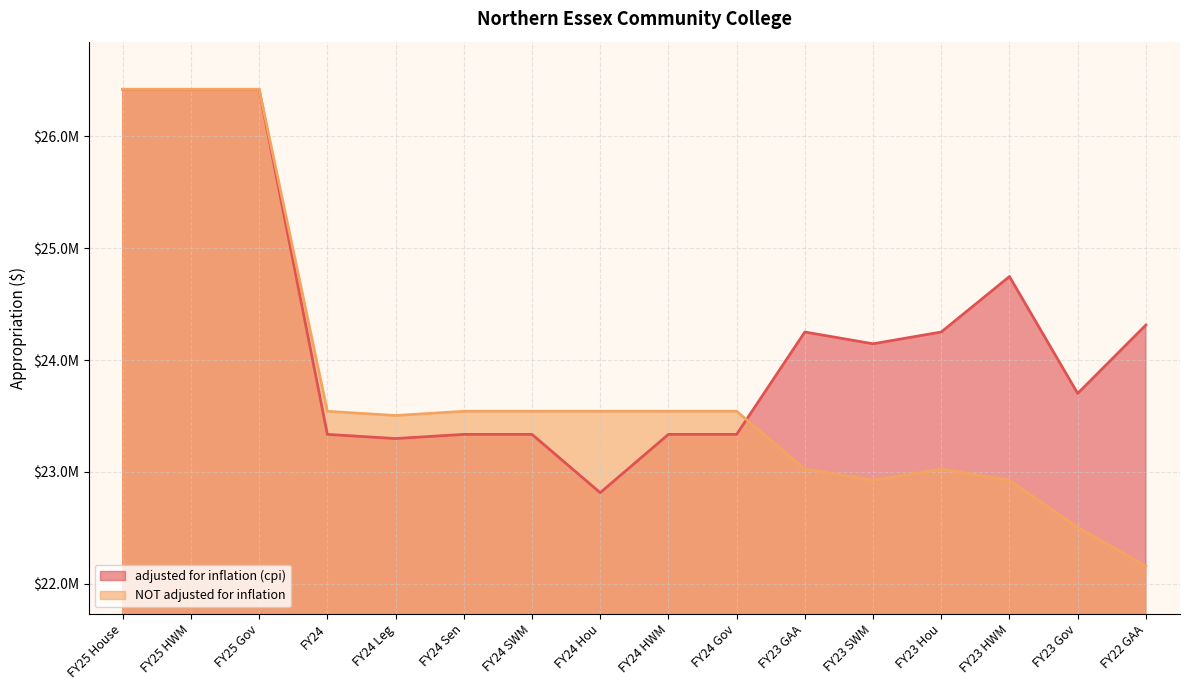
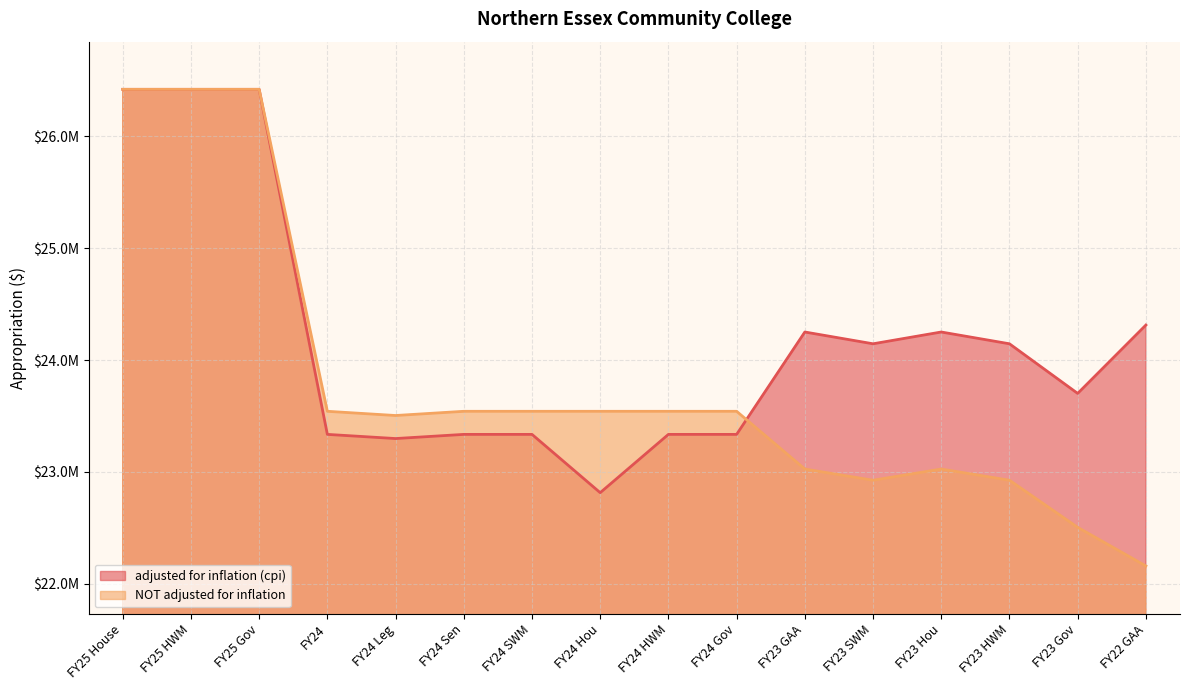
  {
    "adjusted for inflation (cpi)": {
      "FY24": "$23340000",
      "FY24 Leg": "$23300000",
      "FY24 Sen": "$23340000",
      "FY24 SWM": "$23340000",
      "FY24 Hou": "$22810000",
      "FY24 HWM": "$23340000",
      "FY24 Gov": "$23340000",
      "FY23 GAA": "$24250000",
      "FY23 SWM": "$24150000",
      "FY23 Hou": "$24250000",
-     "FY23 HWM": "$24750000",
+     "FY23 HWM": "$24150000",
      "FY23 Gov": "$23700000",
      "FY22 GAA": "$24310000"
    },
    "NOT adjusted for inflation": {
      "FY24": "$23540000",
      "FY24 Leg": "$23500000",
      "FY24 Sen": "$23540000",
      "FY24 SWM": "$23540000",
      "FY24 Hou": "$23540000",
      "FY24 HWM": "$23540000",
      "FY24 Gov": "$23540000",
      "FY23 GAA": "$23030000",
      "FY23 SWM": "$22930000",
      "FY23 Hou": "$23030000",
      "FY23 HWM": "$22930000",
      "FY23 Gov": "$22500000",
      "FY22 GAA": "$22160000"
    }
  }
